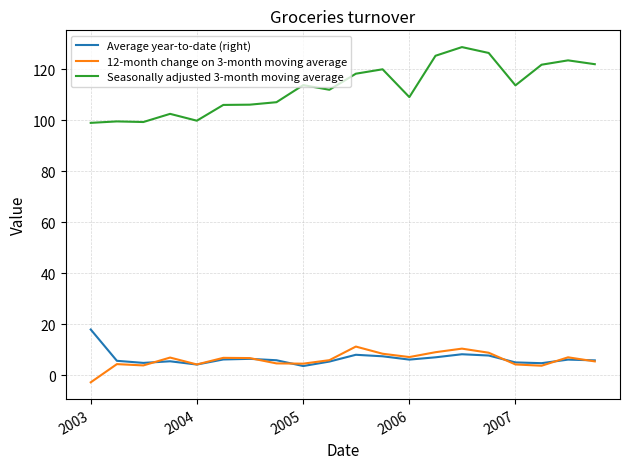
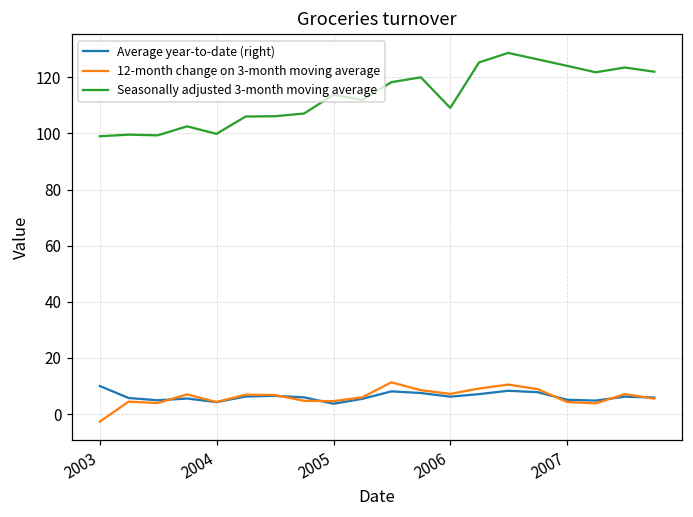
  {
    "Average year-to-date (right)": {
-     "2003": 18
+     "2003": 10
    },
    "12-month change on 3-month moving average": {
      "2003": -3
    },
    "Seasonally adjusted 3-month moving average": {
      "2003": 99,
      "2004": 100,
      "2006": 109,
-     "2007": 114
+     "2007": 124
    }
  }
